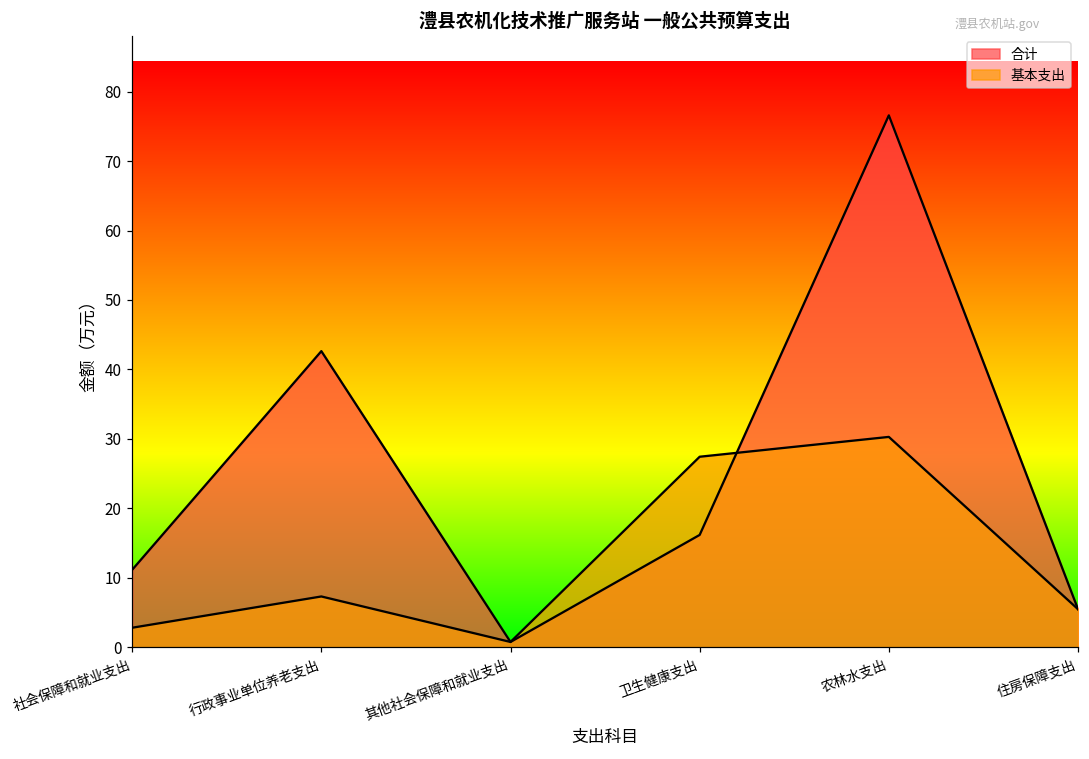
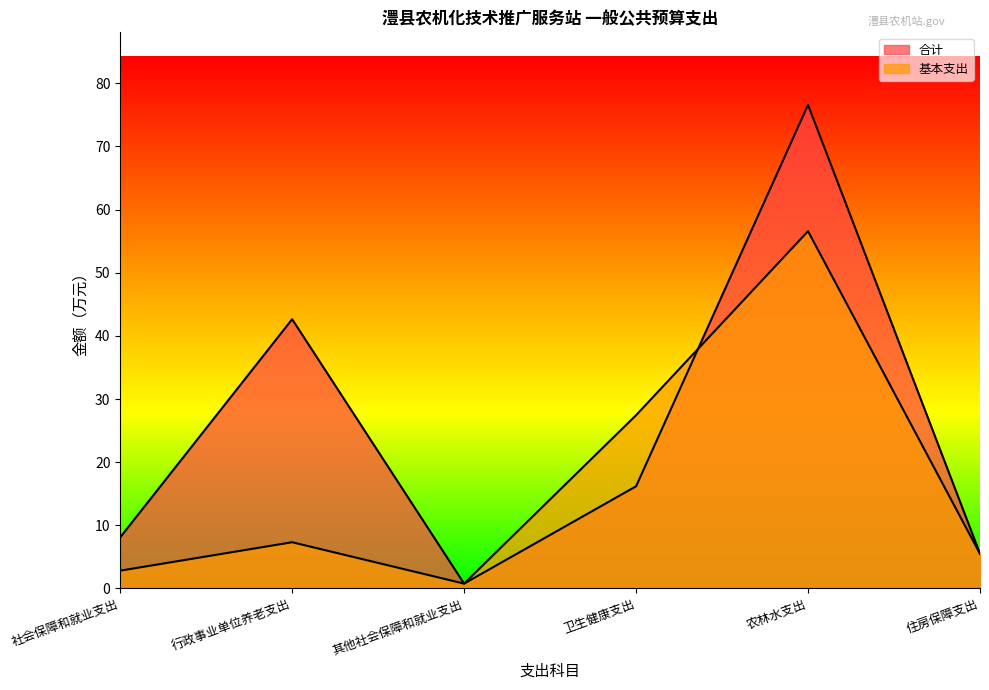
  {
    "合计": {
-     "社会保障和就业支出": 11,
+     "社会保障和就业支出": 8,
      "行政事业单位养老支出": 43,
      "卫生健康支出": 16,
      "农林水支出": 77
    },
    "基本支出": {
      "社会保障和就业支出": 3,
      "行政事业单位养老支出": 7,
      "卫生健康支出": 27,
-     "农林水支出": 30
+     "农林水支出": 57
    }
  }
